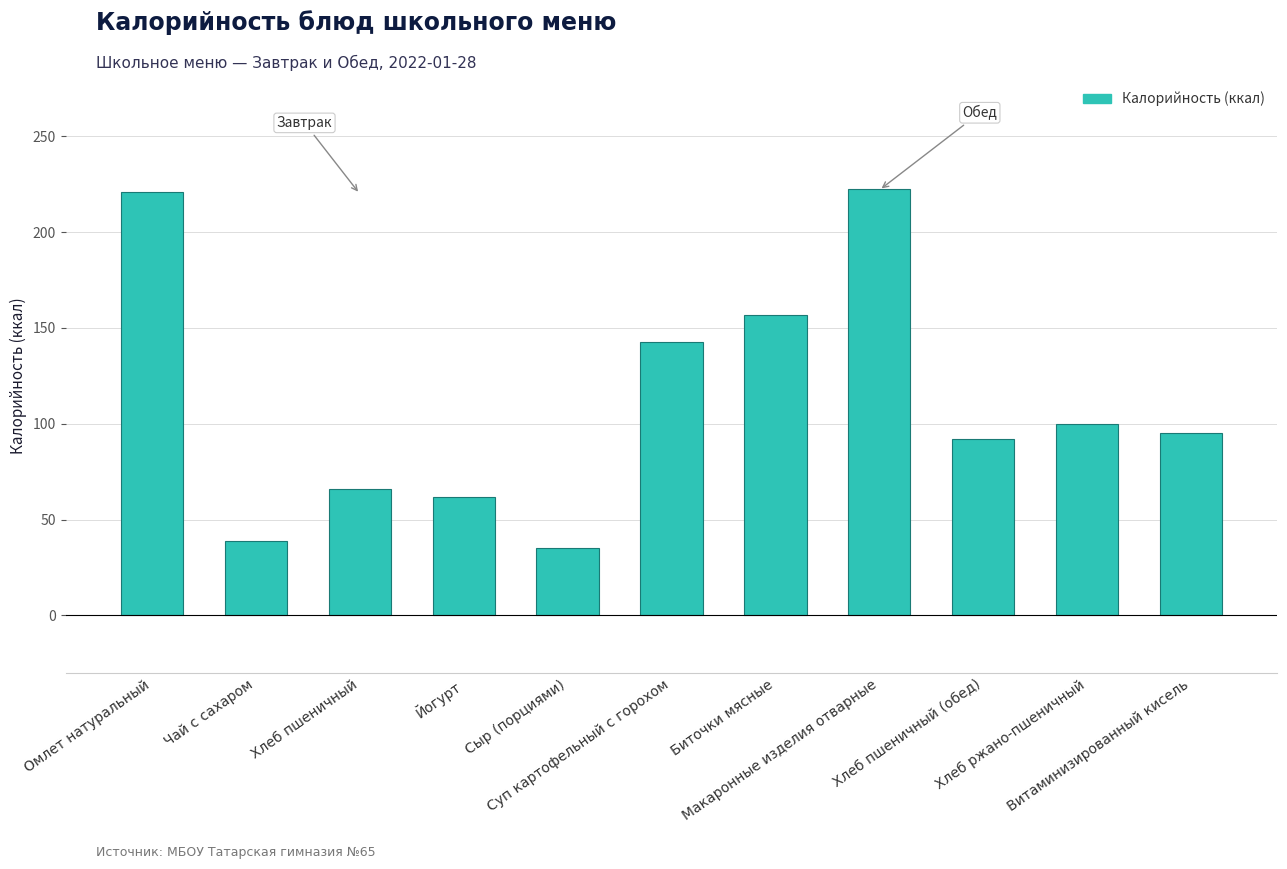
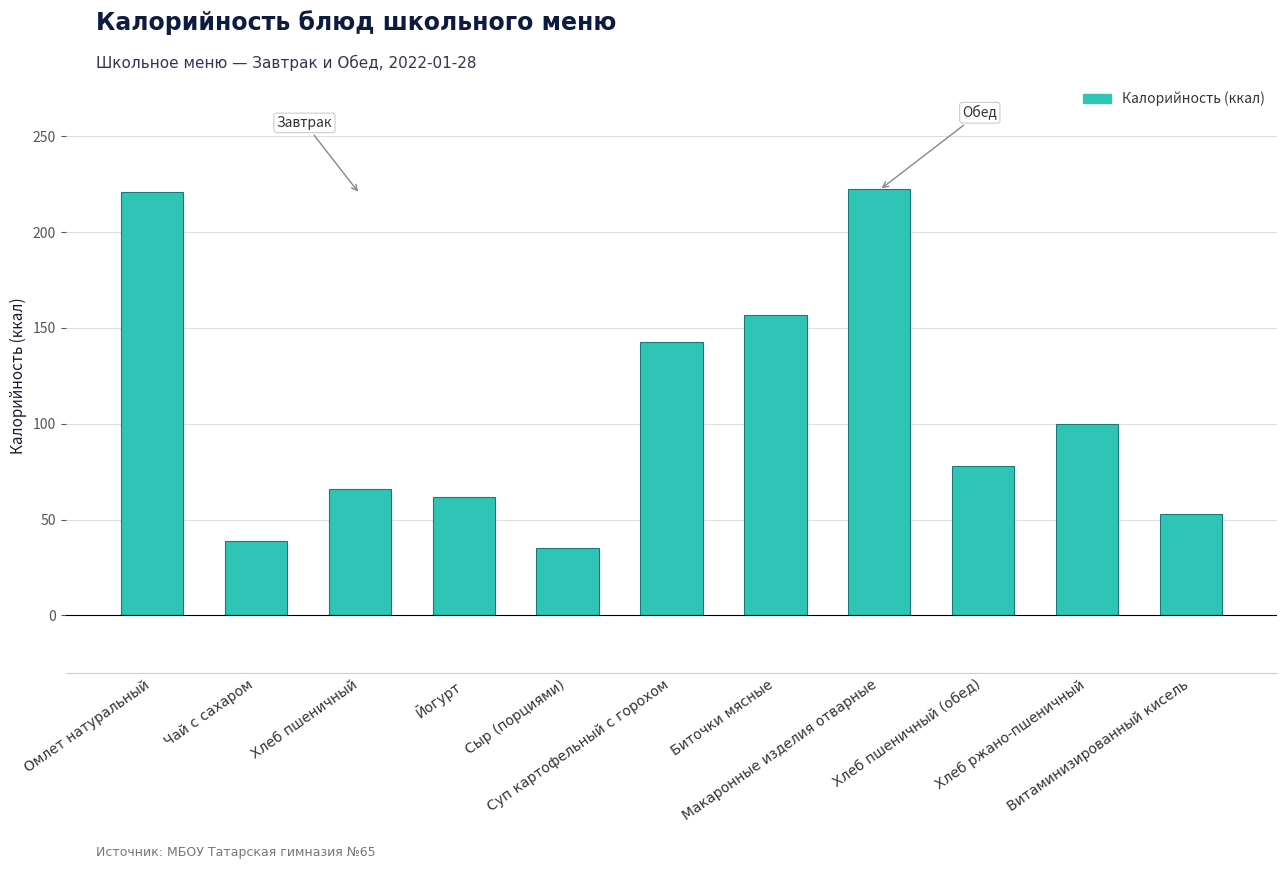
  {
    "Омлет натуральный": 221,
    "Чай с сахаром": 39,
    "Хлеб пшеничный": 66,
    "Йогурт": 62,
    "Сыр (порциями)": 35,
    "Суп картофельный с горохом": 143,
    "Биточки мясные": 157,
    "Макаронные изделия отварные": 222,
-   "Хлеб пшеничный (обед)": 92,
+   "Хлеб пшеничный (обед)": 78,
    "Хлеб ржано-пшеничный": 100,
-   "Витаминизированный кисель": 95
+   "Витаминизированный кисель": 53
  }
